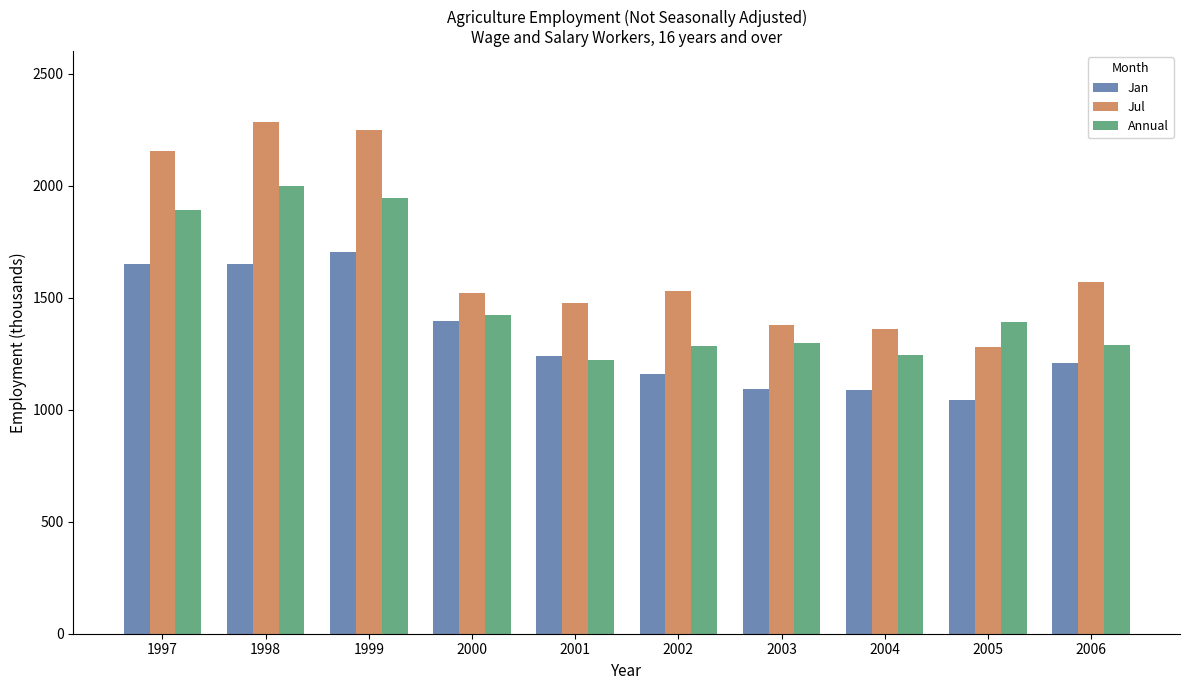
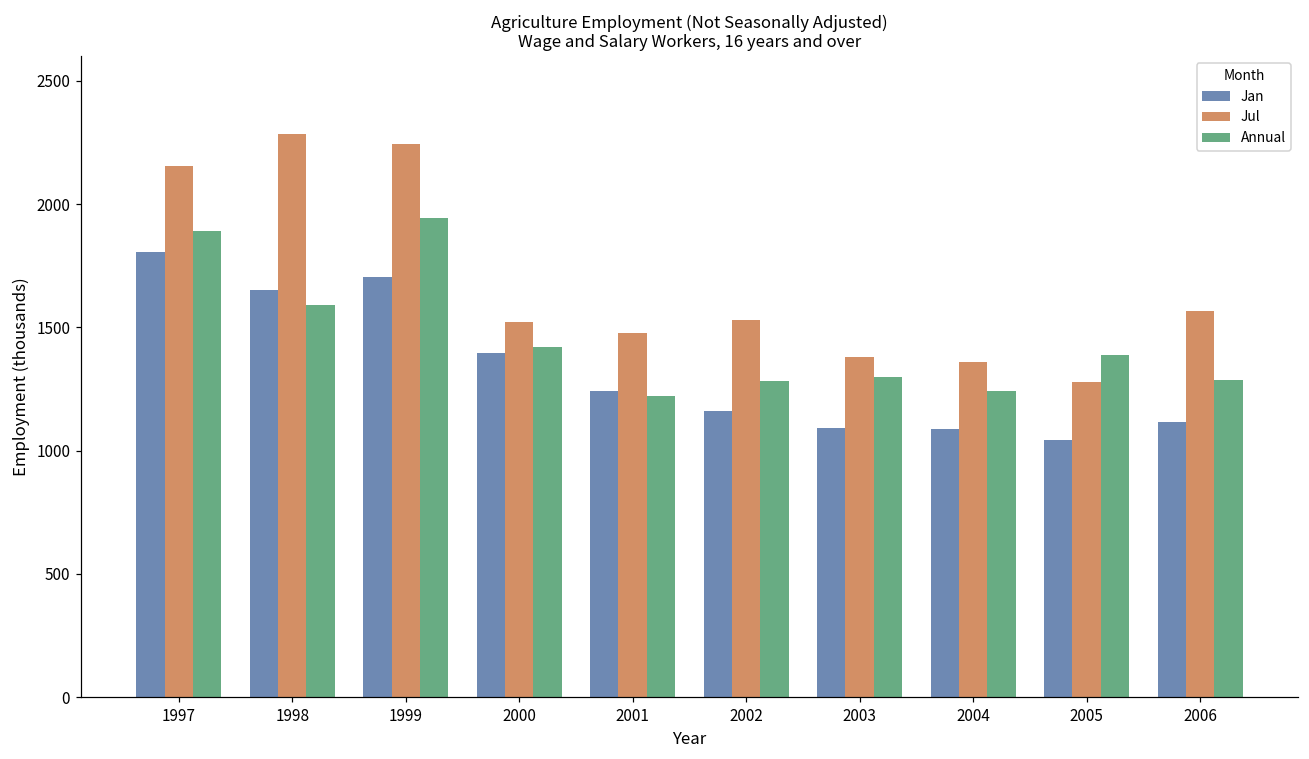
  {
    "Jan": {
-     "1997": 1650,
+     "1997": 1810,
      "1998": 1650,
      "1999": 1700,
      "2000": 1400,
      "2001": 1240,
      "2002": 1160,
      "2003": 1090,
      "2004": 1090,
      "2005": 1040,
-     "2006": 1210
+     "2006": 1120
    },
    "Jul": {
      "1997": 2160,
      "1998": 2290,
      "1999": 2250,
      "2000": 1520,
      "2001": 1480,
      "2002": 1530,
      "2003": 1380,
      "2004": 1360,
      "2005": 1280,
      "2006": 1570
    },
    "Annual": {
      "1997": 1890,
-     "1998": 2000,
+     "1998": 1590,
      "1999": 1940,
      "2000": 1420,
      "2001": 1220,
      "2002": 1280,
      "2003": 1300,
      "2004": 1240,
      "2005": 1390,
      "2006": 1290
    }
  }
